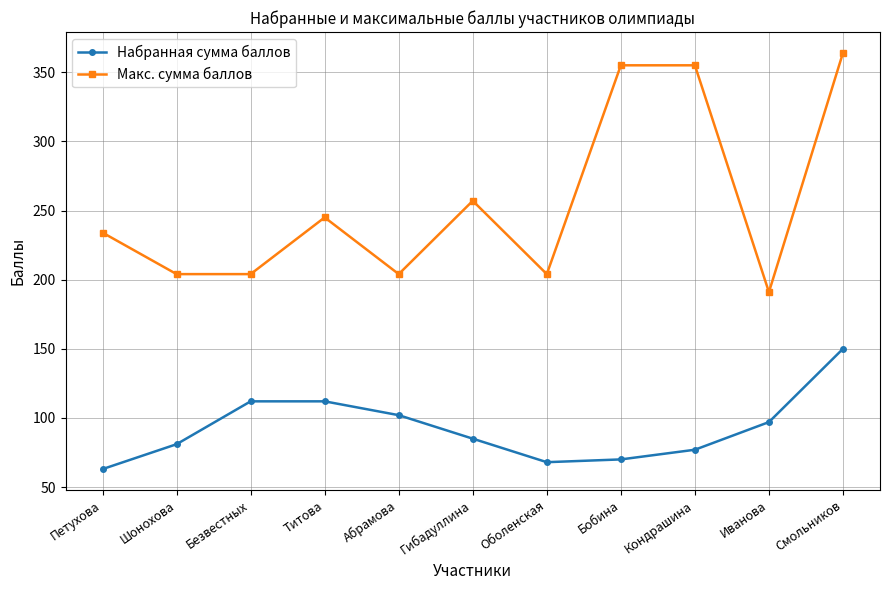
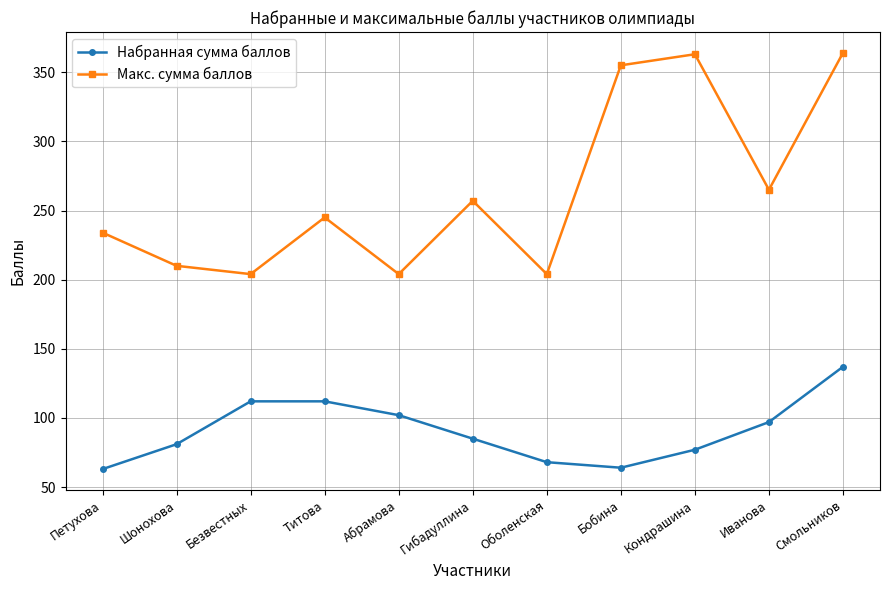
  {
    "Набранная сумма баллов": {
      "Петухова": 63,
      "Шонохова": 81,
      "Безвестных": 112,
      "Титова": 112,
      "Абрамова": 102,
      "Гибадуллина": 85,
      "Оболенская": 68,
-     "Бобина": 70,
+     "Бобина": 64,
      "Кондрашина": 77,
      "Иванова": 97,
-     "Смольников": 150
+     "Смольников": 137
    },
    "Макс. сумма баллов": {
      "Петухова": 234,
-     "Шонохова": 204,
+     "Шонохова": 210,
      "Безвестных": 204,
      "Титова": 245,
      "Абрамова": 204,
      "Гибадуллина": 257,
      "Оболенская": 204,
      "Бобина": 355,
-     "Кондрашина": 355,
-     "Иванова": 191,
+     "Кондрашина": 363,
+     "Иванова": 265,
      "Смольников": 364
    }
  }
